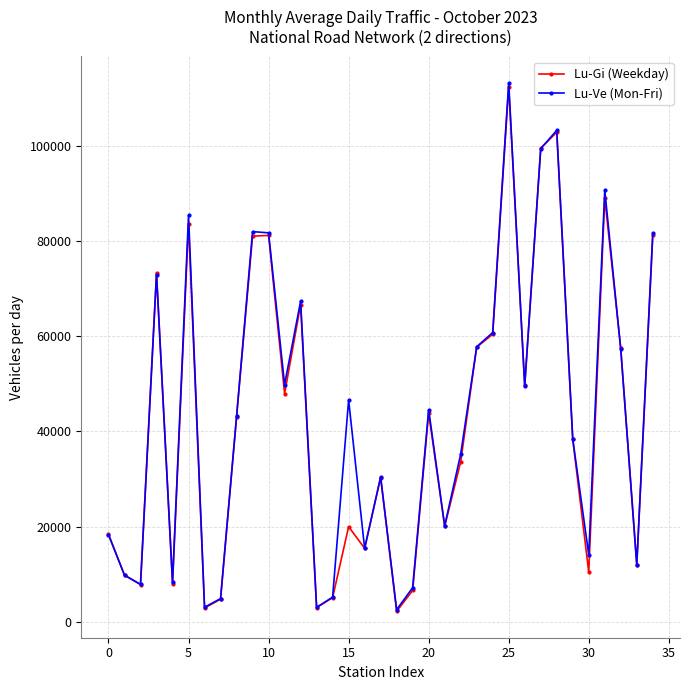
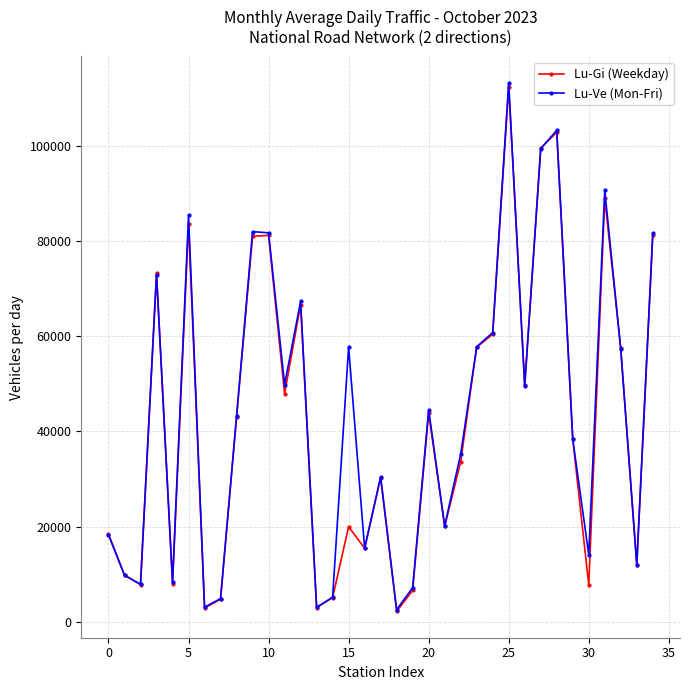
  {
    "Lu-Gi (Weekday)": {
      "5": 84000,
      "10": 81000,
      "15": 20000,
      "20": 44000,
      "25": 112000,
-     "30": 10000
+     "30": 8000
    },
    "Lu-Ve (Mon-Fri)": {
      "5": 85000,
      "10": 82000,
-     "15": 47000,
+     "15": 58000,
      "20": 45000,
      "25": 113000,
      "30": 14000
    }
  }
